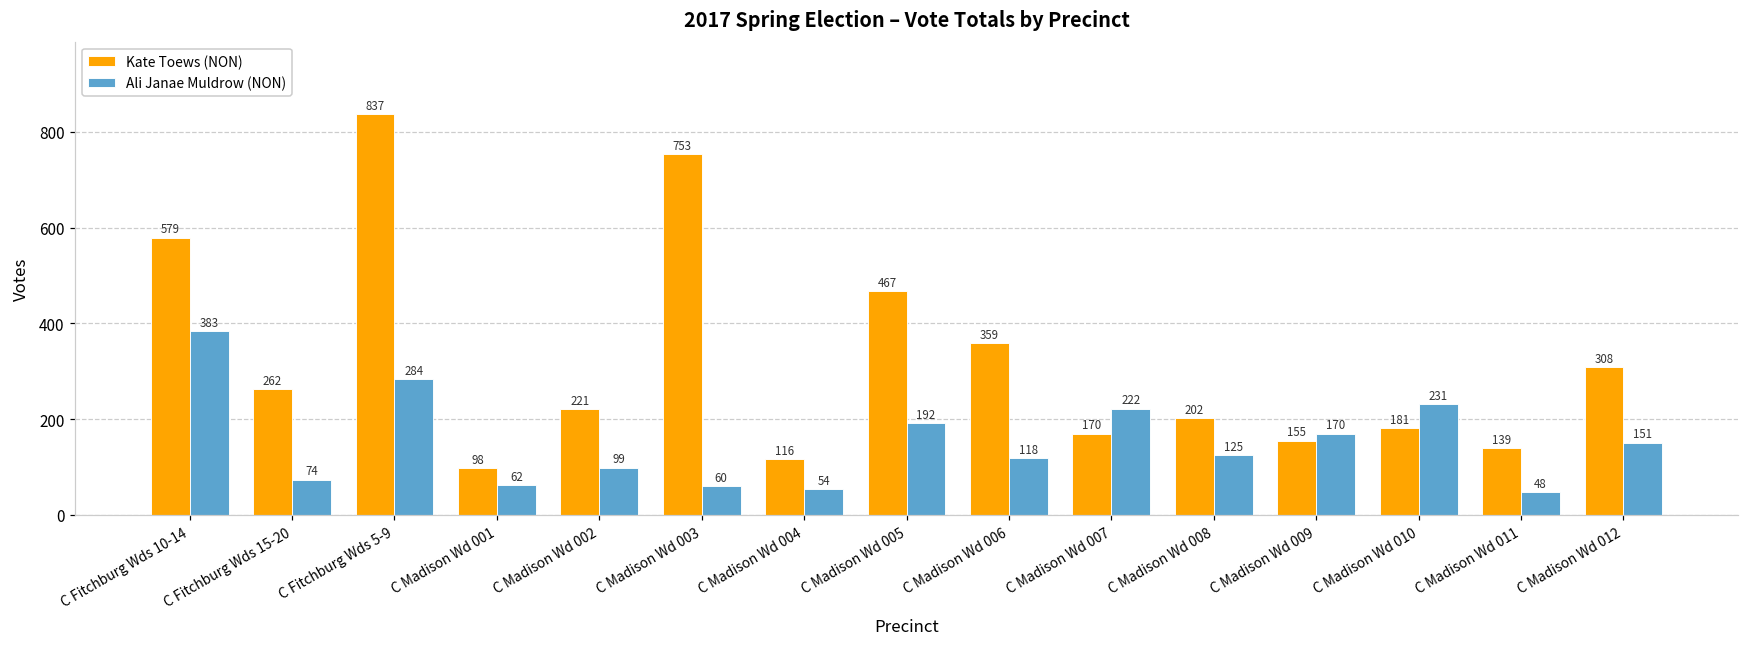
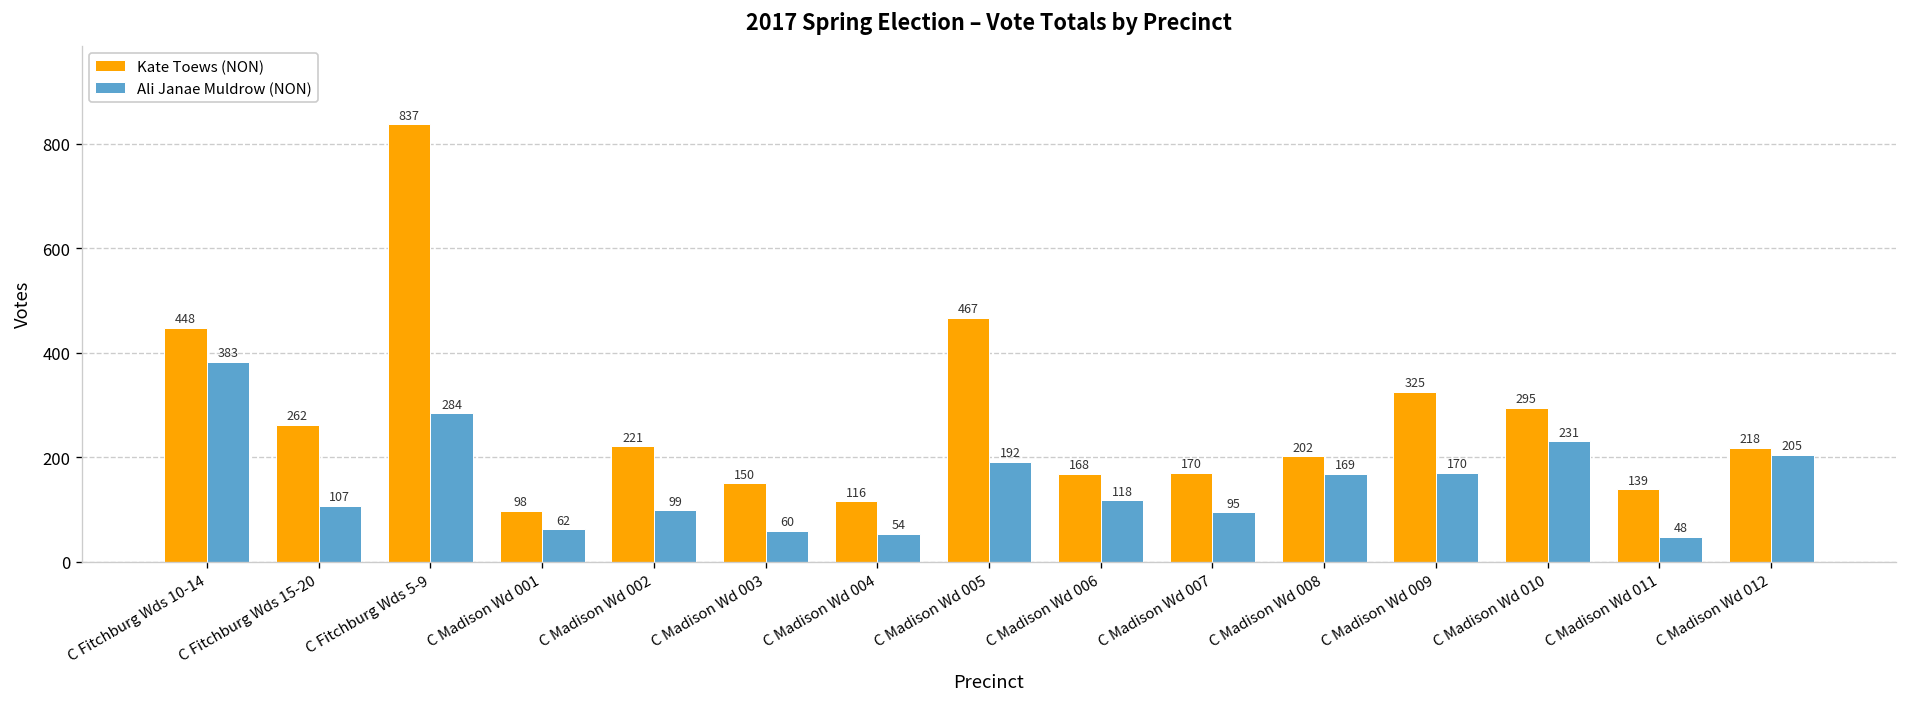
  {
    "Kate Toews (NON)": {
-     "C Fitchburg Wds 10-14": 579,
+     "C Fitchburg Wds 10-14": 448,
      "C Fitchburg Wds 15-20": 262,
      "C Fitchburg Wds 5-9": 837,
      "C Madison Wd 001": 98,
      "C Madison Wd 002": 221,
-     "C Madison Wd 003": 753,
+     "C Madison Wd 003": 150,
      "C Madison Wd 004": 116,
      "C Madison Wd 005": 467,
-     "C Madison Wd 006": 359,
+     "C Madison Wd 006": 168,
      "C Madison Wd 007": 170,
      "C Madison Wd 008": 202,
-     "C Madison Wd 009": 155,
-     "C Madison Wd 010": 181,
+     "C Madison Wd 009": 325,
+     "C Madison Wd 010": 295,
      "C Madison Wd 011": 139,
-     "C Madison Wd 012": 308
+     "C Madison Wd 012": 218
    },
    "Ali Janae Muldrow (NON)": {
      "C Fitchburg Wds 10-14": 383,
-     "C Fitchburg Wds 15-20": 74,
+     "C Fitchburg Wds 15-20": 107,
      "C Fitchburg Wds 5-9": 284,
      "C Madison Wd 001": 62,
      "C Madison Wd 002": 99,
      "C Madison Wd 003": 60,
      "C Madison Wd 004": 54,
      "C Madison Wd 005": 192,
      "C Madison Wd 006": 118,
-     "C Madison Wd 007": 222,
-     "C Madison Wd 008": 125,
+     "C Madison Wd 007": 95,
+     "C Madison Wd 008": 169,
      "C Madison Wd 009": 170,
      "C Madison Wd 010": 231,
      "C Madison Wd 011": 48,
-     "C Madison Wd 012": 151
+     "C Madison Wd 012": 205
    }
  }
